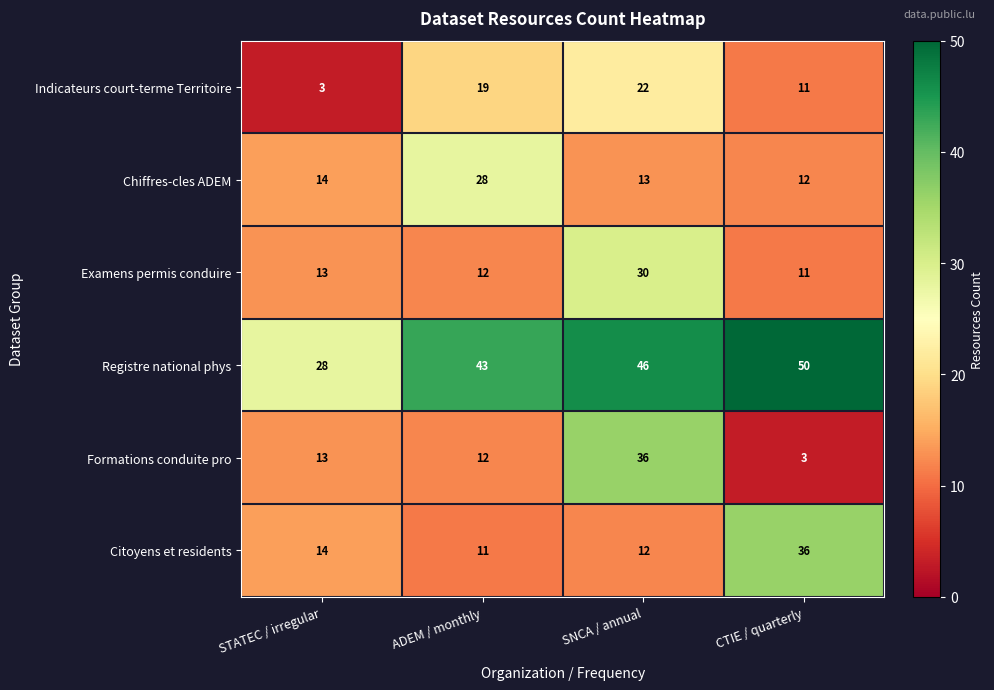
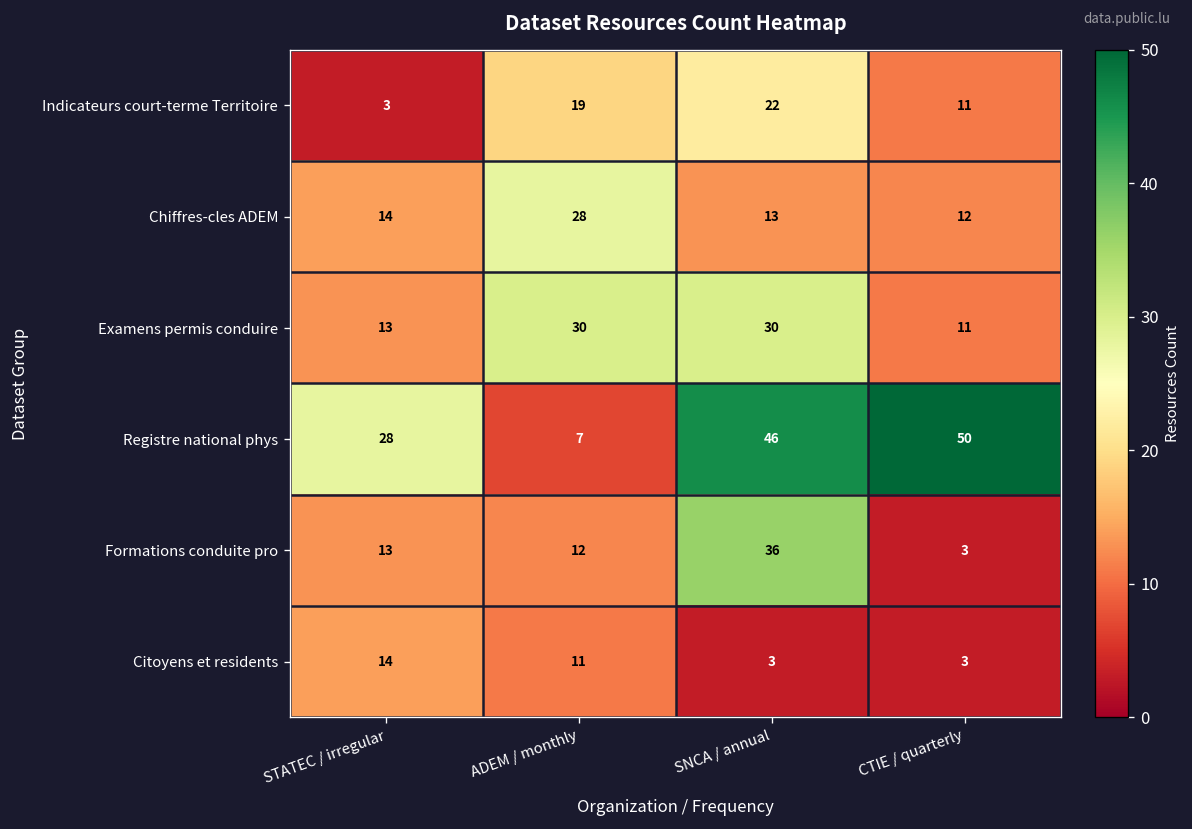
  {
    "Indicateurs court-terme Territoire": {
      "STATEC / irregular": 3,
      "ADEM / monthly": 19,
      "SNCA / annual": 22,
      "CTIE / quarterly": 11
    },
    "Chiffres-cles ADEM": {
      "STATEC / irregular": 14,
      "ADEM / monthly": 28,
      "SNCA / annual": 13,
      "CTIE / quarterly": 12
    },
    "Examens permis conduire": {
      "STATEC / irregular": 13,
-     "ADEM / monthly": 12,
+     "ADEM / monthly": 30,
      "SNCA / annual": 30,
      "CTIE / quarterly": 11
    },
    "Registre national phys": {
      "STATEC / irregular": 28,
-     "ADEM / monthly": 43,
+     "ADEM / monthly": 7,
      "SNCA / annual": 46,
      "CTIE / quarterly": 50
    },
    "Formations conduite pro": {
      "STATEC / irregular": 13,
      "ADEM / monthly": 12,
      "SNCA / annual": 36,
      "CTIE / quarterly": 3
    },
    "Citoyens et residents": {
      "STATEC / irregular": 14,
      "ADEM / monthly": 11,
-     "SNCA / annual": 12,
-     "CTIE / quarterly": 36
+     "SNCA / annual": 3,
+     "CTIE / quarterly": 3
    }
  }
